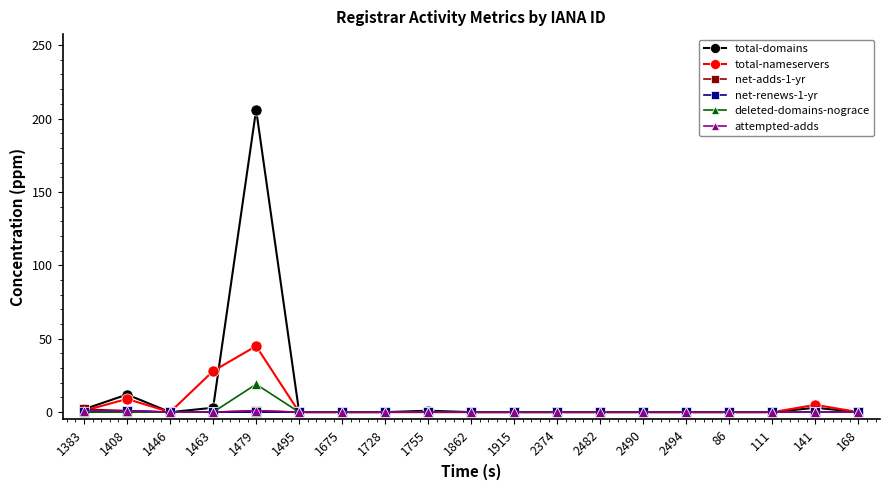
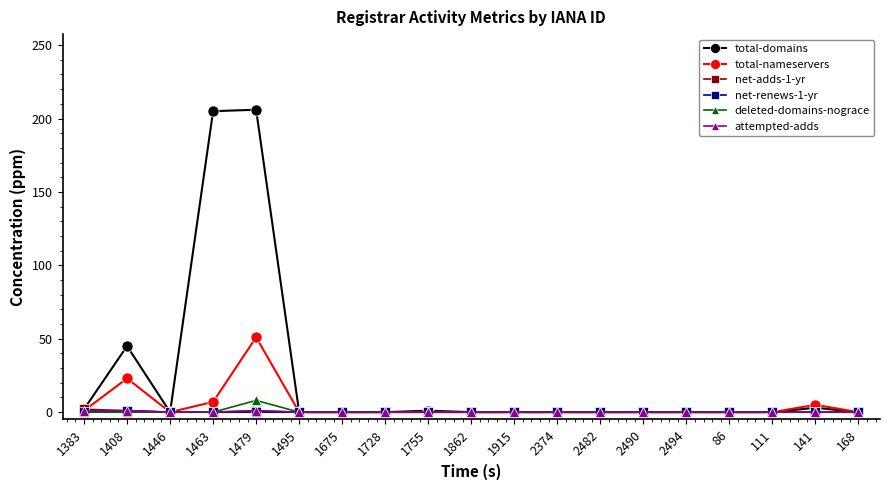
  {
    "total-domains": {
-     "1408": 12,
-     "1463": 3,
+     "1408": 45,
+     "1463": 205,
      "1479": 206,
      "141": 3
    },
    "total-nameservers": {
-     "1408": 9,
-     "1463": 28,
-     "1479": 45,
+     "1408": 23,
+     "1463": 7,
+     "1479": 51,
      "141": 5
    },
    "deleted-domains-nograce": {
-     "1479": 19
+     "1479": 8
    }
  }
